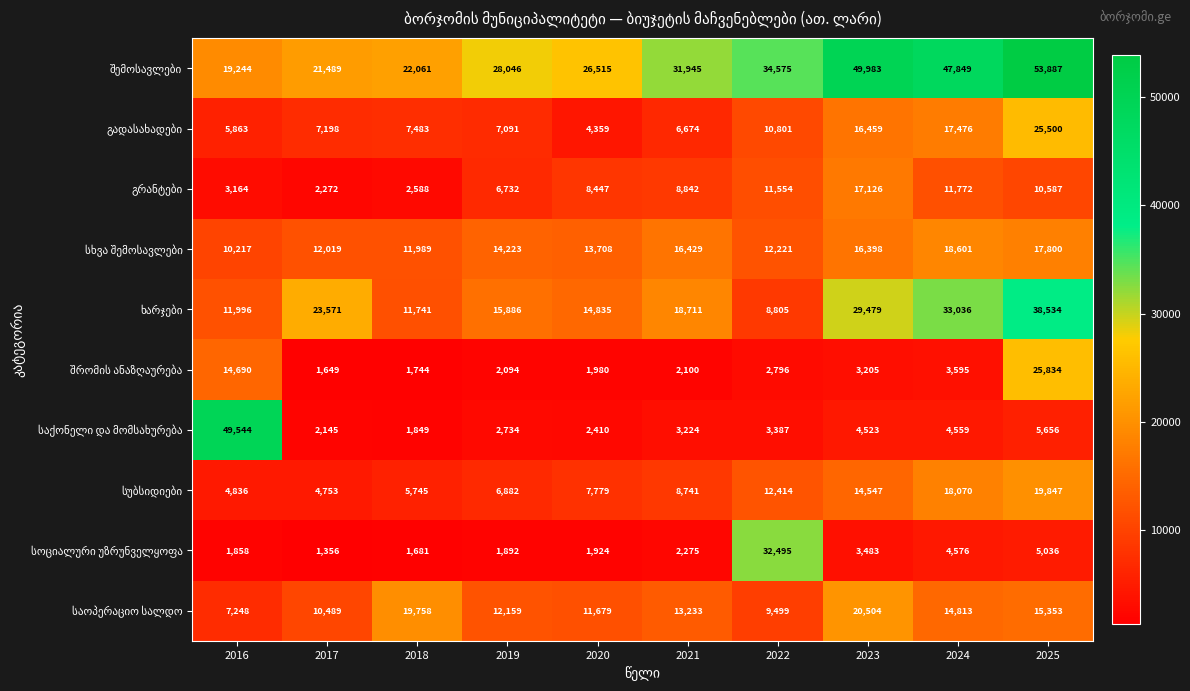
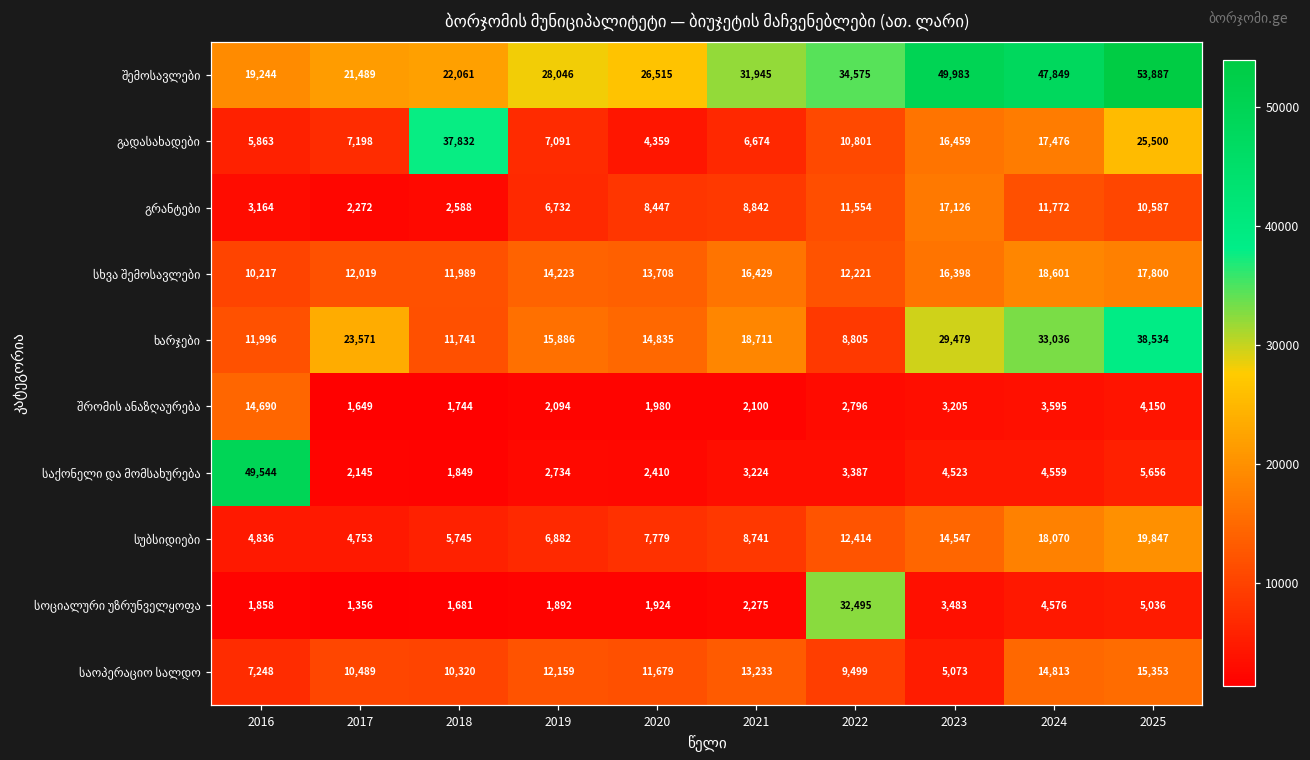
  {
    "შემოსავლები": {
      "2016": "19,244",
      "2017": "21,489",
      "2018": "22,061",
      "2019": "28,046",
      "2020": "26,515",
      "2021": "31,945",
      "2022": "34,575",
      "2023": "49,983",
      "2024": "47,849",
      "2025": "53,887"
    },
    "გადასახადები": {
      "2016": "5,863",
      "2017": "7,198",
-     "2018": "7,483",
+     "2018": "37,832",
      "2019": "7,091",
      "2020": "4,359",
      "2021": "6,674",
      "2022": "10,801",
      "2023": "16,459",
      "2024": "17,476",
      "2025": "25,500"
    },
    "გრანტები": {
      "2016": "3,164",
      "2017": "2,272",
      "2018": "2,588",
      "2019": "6,732",
      "2020": "8,447",
      "2021": "8,842",
      "2022": "11,554",
      "2023": "17,126",
      "2024": "11,772",
      "2025": "10,587"
    },
    "სხვა შემოსავლები": {
      "2016": "10,217",
      "2017": "12,019",
      "2018": "11,989",
      "2019": "14,223",
      "2020": "13,708",
      "2021": "16,429",
      "2022": "12,221",
      "2023": "16,398",
      "2024": "18,601",
      "2025": "17,800"
    },
    "ხარჯები": {
      "2016": "11,996",
      "2017": "23,571",
      "2018": "11,741",
      "2019": "15,886",
      "2020": "14,835",
      "2021": "18,711",
      "2022": "8,805",
      "2023": "29,479",
      "2024": "33,036",
      "2025": "38,534"
    },
    "შრომის ანაზღაურება": {
      "2016": "14,690",
      "2017": "1,649",
      "2018": "1,744",
      "2019": "2,094",
      "2020": "1,980",
      "2021": "2,100",
      "2022": "2,796",
      "2023": "3,205",
      "2024": "3,595",
-     "2025": "25,834"
+     "2025": "4,150"
    },
    "საქონელი და მომსახურება": {
      "2016": "49,544",
      "2017": "2,145",
      "2018": "1,849",
      "2019": "2,734",
      "2020": "2,410",
      "2021": "3,224",
      "2022": "3,387",
      "2023": "4,523",
      "2024": "4,559",
      "2025": "5,656"
    },
    "სუბსიდიები": {
      "2016": "4,836",
      "2017": "4,753",
      "2018": "5,745",
      "2019": "6,882",
      "2020": "7,779",
      "2021": "8,741",
      "2022": "12,414",
      "2023": "14,547",
      "2024": "18,070",
      "2025": "19,847"
    },
    "სოციალური უზრუნველყოფა": {
      "2016": "1,858",
      "2017": "1,356",
      "2018": "1,681",
      "2019": "1,892",
      "2020": "1,924",
      "2021": "2,275",
      "2022": "32,495",
      "2023": "3,483",
      "2024": "4,576",
      "2025": "5,036"
    },
    "საოპერაციო სალდო": {
      "2016": "7,248",
      "2017": "10,489",
-     "2018": "19,758",
+     "2018": "10,320",
      "2019": "12,159",
      "2020": "11,679",
      "2021": "13,233",
      "2022": "9,499",
-     "2023": "20,504",
+     "2023": "5,073",
      "2024": "14,813",
      "2025": "15,353"
    }
  }
